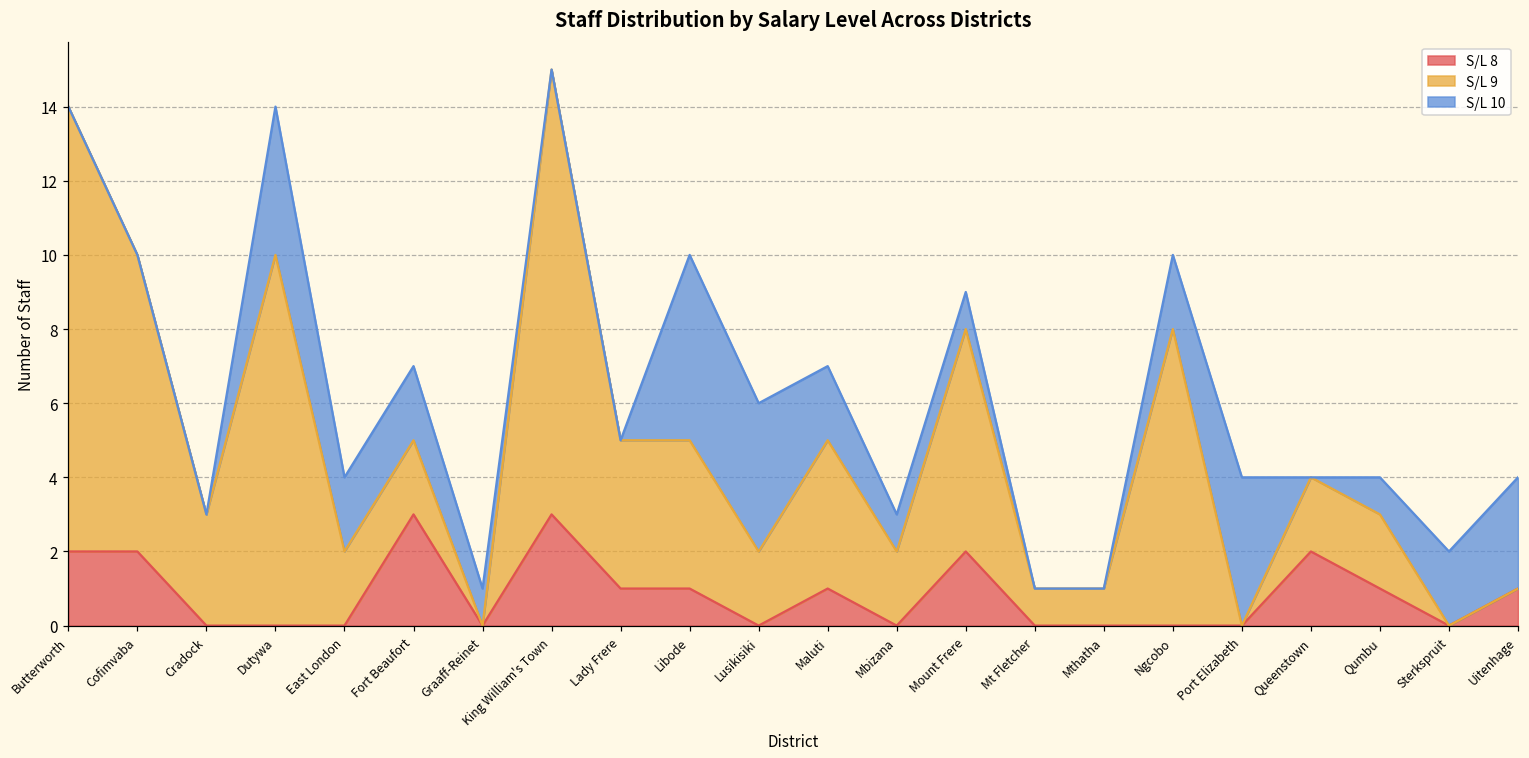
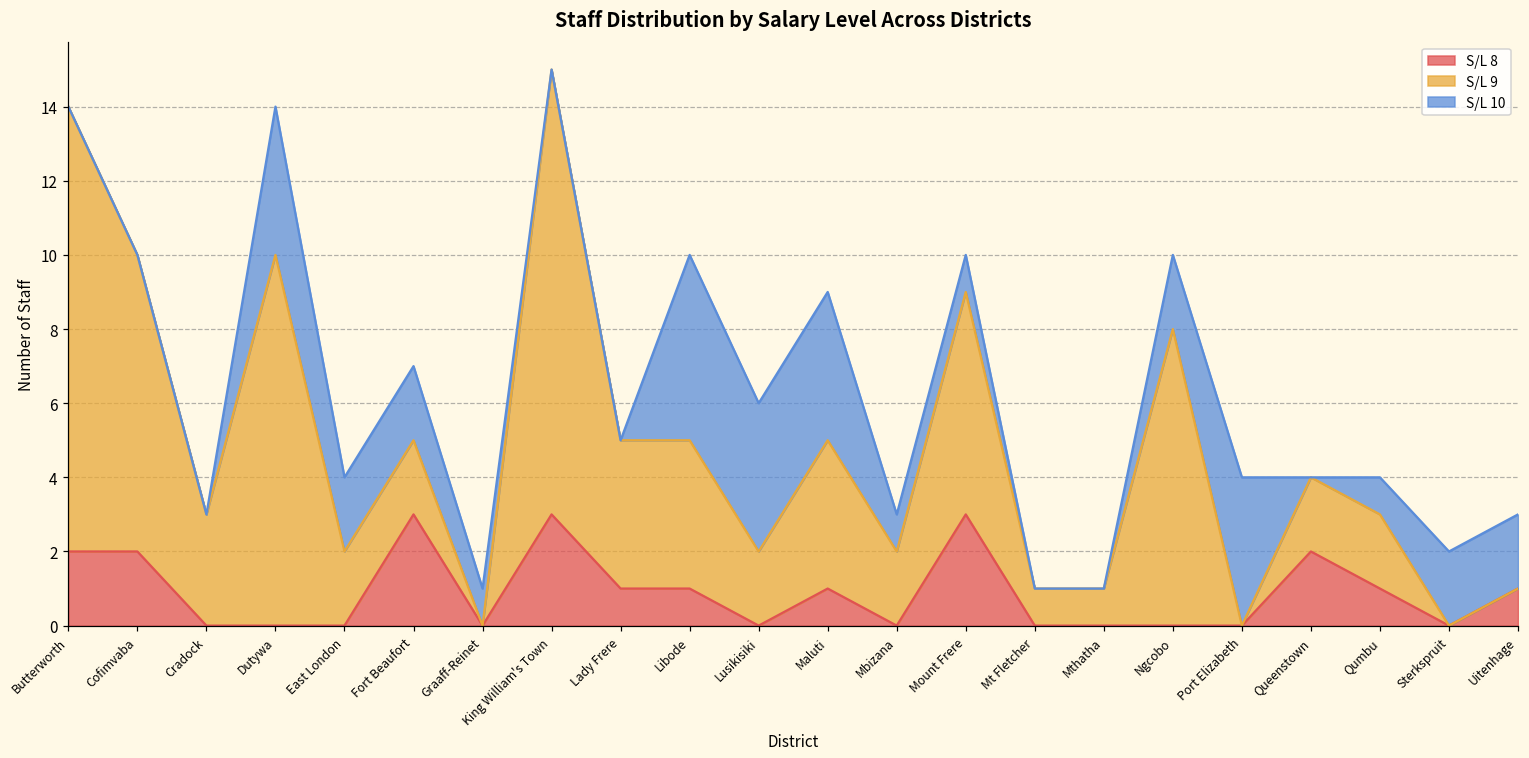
  {
    "S/L 8": {
      "Butterworth": 2,
      "Cofimvaba": 2,
      "Cradock": 0,
      "Dutywa": 0,
      "East London": 0,
      "Fort Beaufort": 3,
      "King William's Town": 3,
      "Lady Frere": 1,
      "Libode": 1,
      "Lusikisiki": 0,
      "Maluti": 1,
      "Mbizana": 0,
-     "Mount Frere": 2,
+     "Mount Frere": 3,
      "Mt Fletcher": 0,
      "Mthatha": 0,
      "Ngcobo": 0,
      "Queenstown": 2,
      "Qumbu": 1
    },
    "S/L 9": {
      "Dutywa": 10,
      "East London": 2,
      "Fort Beaufort": 2,
      "Libode": 4,
      "Lusikisiki": 2,
      "Maluti": 4,
      "Mbizana": 2,
      "Mount Frere": 6,
      "Ngcobo": 8,
      "Qumbu": 2
    },
    "S/L 10": {
      "Dutywa": 4,
      "East London": 2,
      "Fort Beaufort": 2,
      "Graaff-Reinet": 1,
      "Libode": 5,
      "Lusikisiki": 4,
-     "Maluti": 2,
+     "Maluti": 4,
      "Mbizana": 1,
      "Mount Frere": 1,
      "Ngcobo": 2,
      "Port Elizabeth": 4,
      "Qumbu": 1,
      "Sterkspruit": 2,
-     "Uitenhage": 3
+     "Uitenhage": 2
    }
  }
